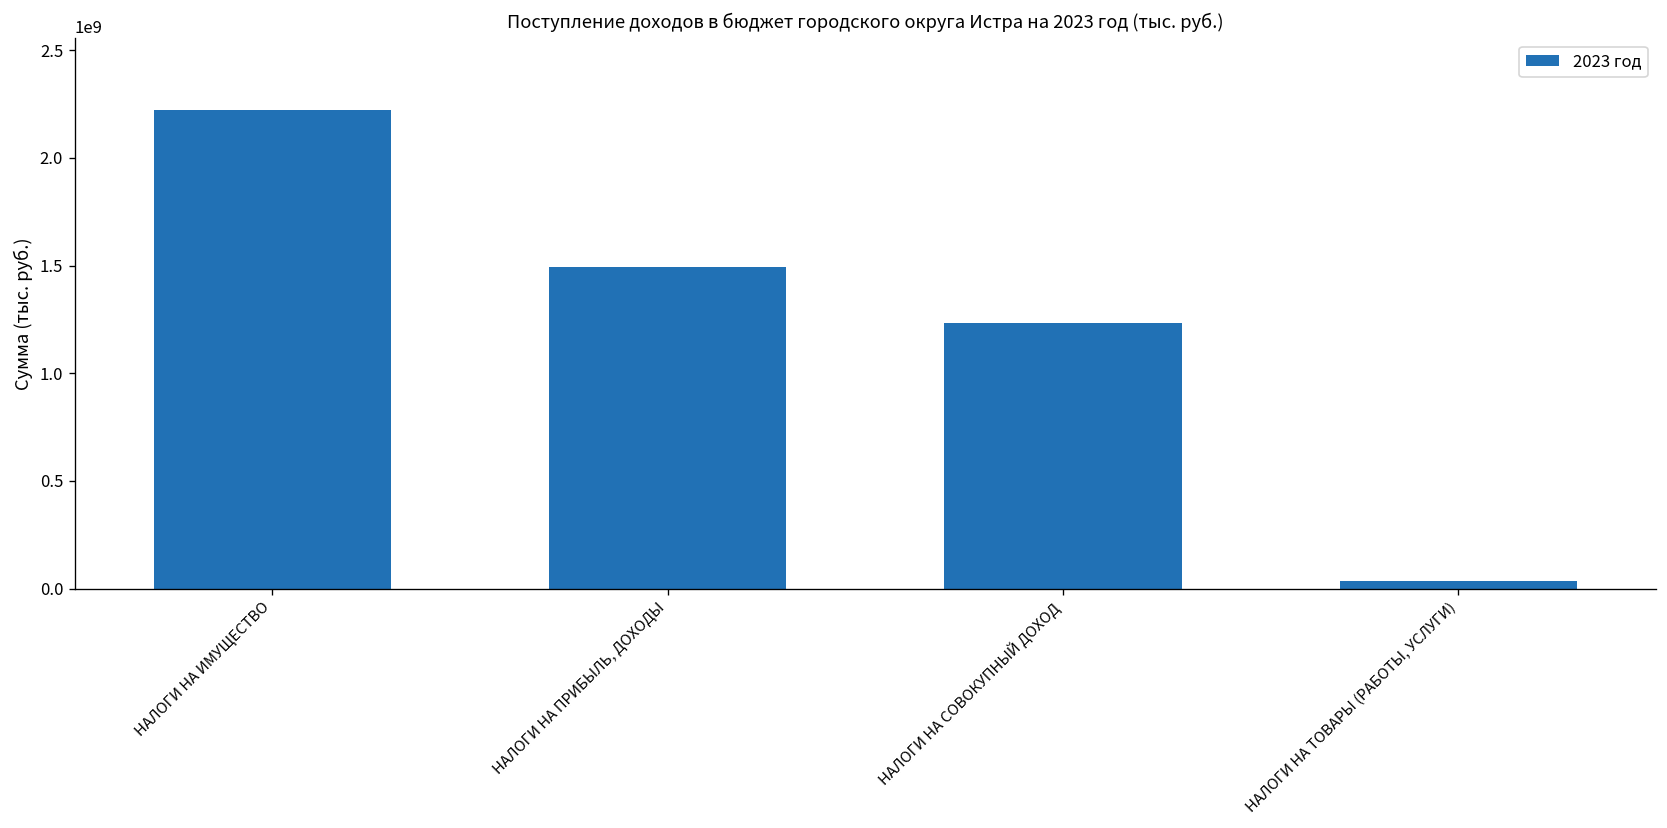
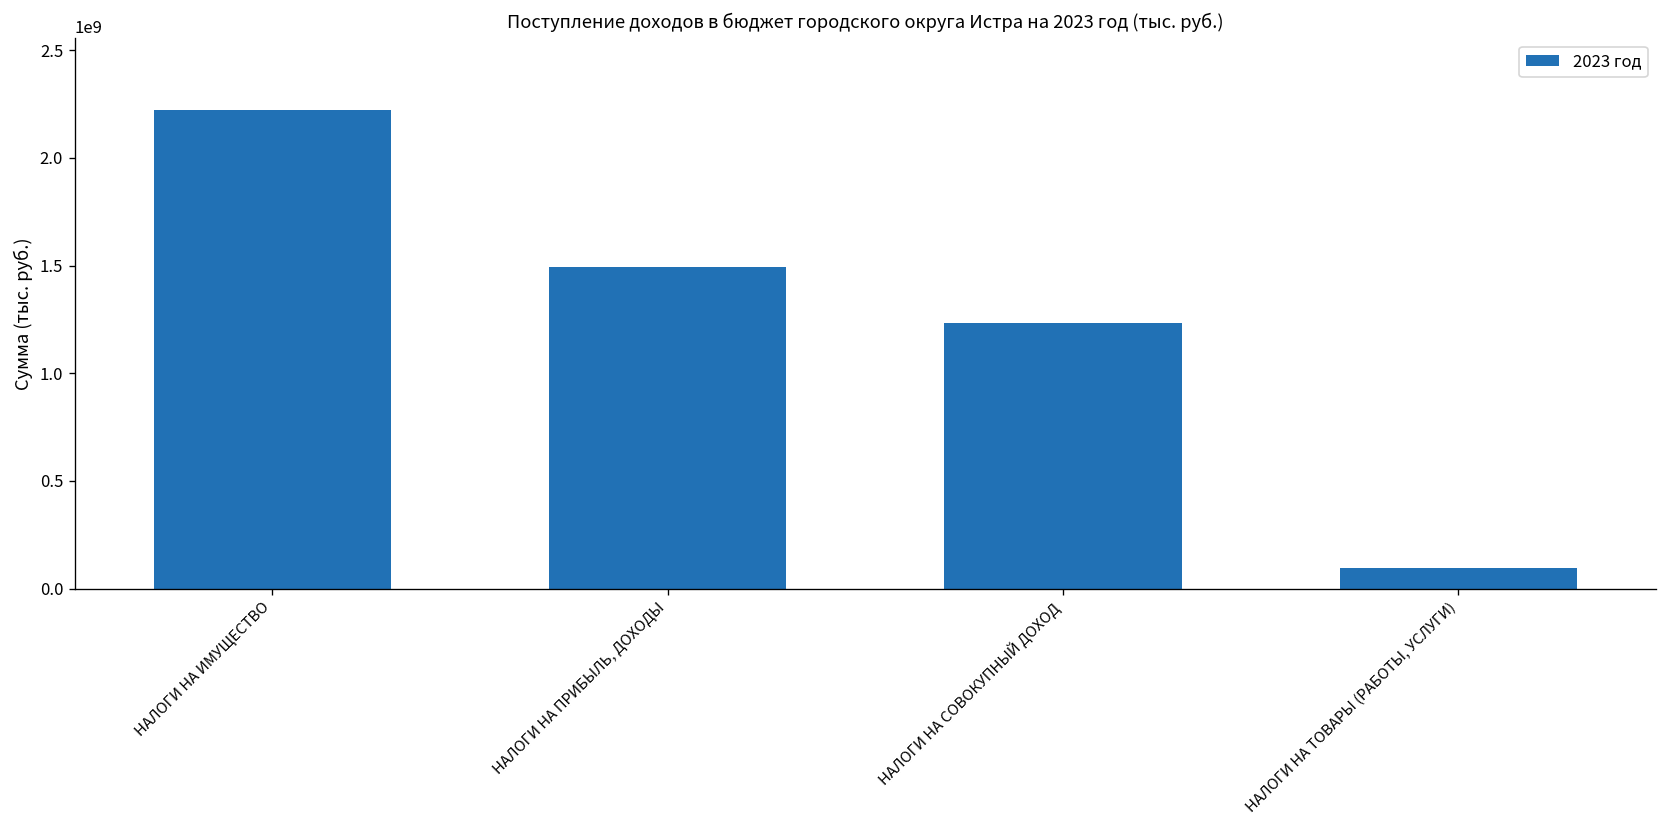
  {
    "НАЛОГИ НА ИМУЩЕСТВО": 2220000000,
    "НАЛОГИ НА ПРИБЫЛЬ, ДОХОДЫ": 1490000000,
    "НАЛОГИ НА СОВОКУПНЫЙ ДОХОД": 1230000000,
-   "НАЛОГИ НА ТОВАРЫ (РАБОТЫ, УСЛУГИ)": 40000000
+   "НАЛОГИ НА ТОВАРЫ (РАБОТЫ, УСЛУГИ)": 100000000
  }
